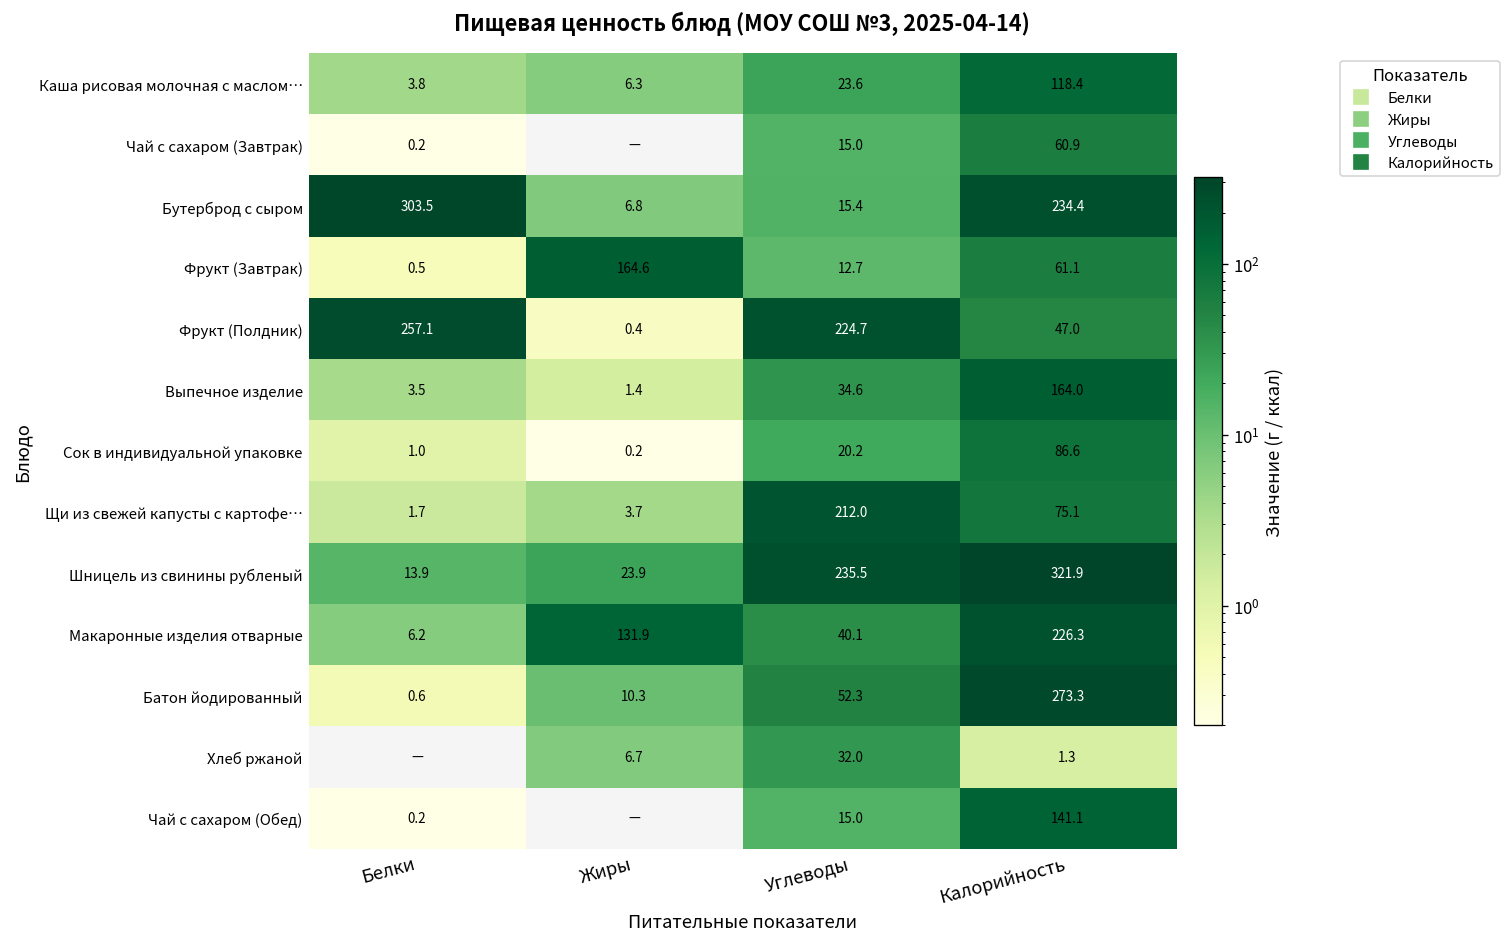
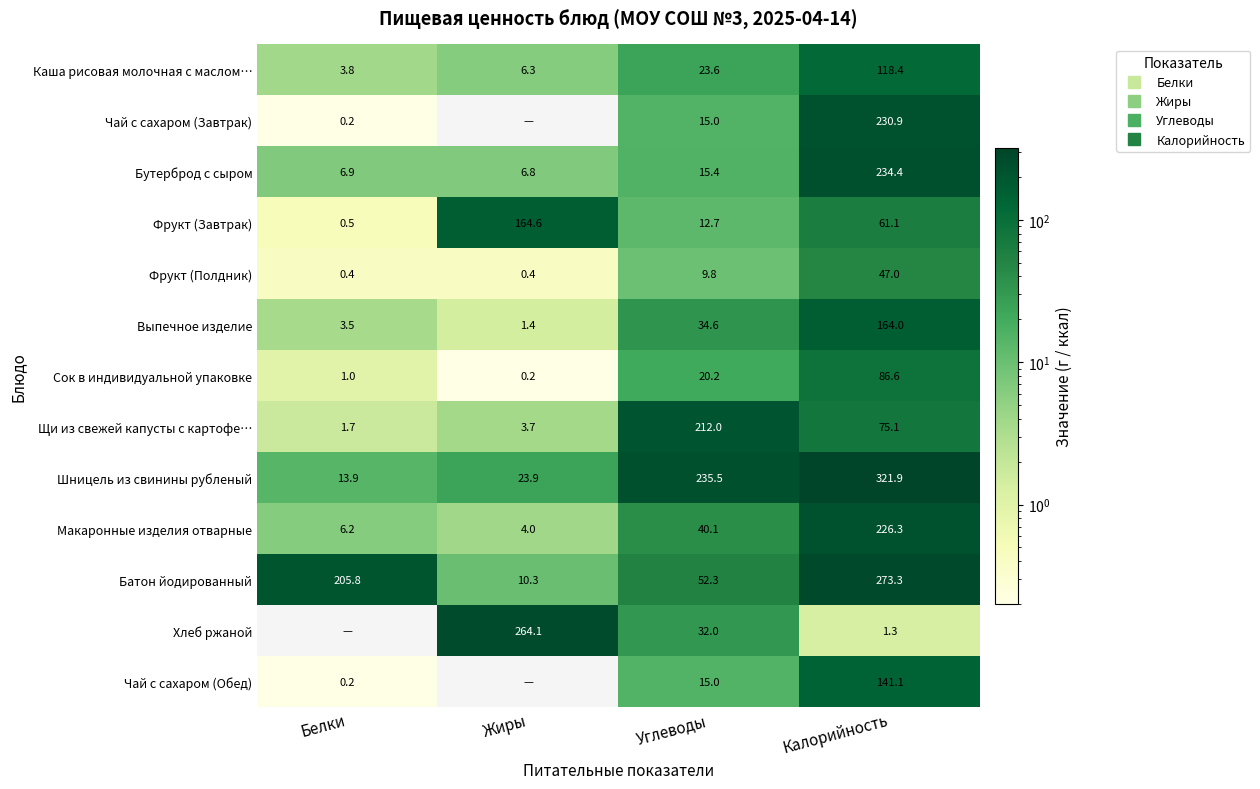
  {
    "Каша рисовая молочная с маслом…": {
      "Белки": 3.8,
      "Жиры": 6.3,
      "Углеводы": 23.6,
      "Калорийность": 118.4
    },
    "Чай с сахаром (Завтрак)": {
      "Белки": 0.2,
      "Углеводы": 15.0,
-     "Калорийность": 60.9
+     "Калорийность": 230.9
    },
    "Бутерброд с сыром": {
-     "Белки": 303.5,
+     "Белки": 6.9,
      "Жиры": 6.8,
      "Углеводы": 15.4,
      "Калорийность": 234.4
    },
    "Фрукт (Завтрак)": {
      "Белки": 0.5,
      "Жиры": 164.6,
      "Углеводы": 12.7,
      "Калорийность": 61.1
    },
    "Фрукт (Полдник)": {
-     "Белки": 257.1,
+     "Белки": 0.4,
      "Жиры": 0.4,
-     "Углеводы": 224.7,
+     "Углеводы": 9.8,
      "Калорийность": 47.0
    },
    "Выпечное изделие": {
      "Белки": 3.5,
      "Жиры": 1.4,
      "Углеводы": 34.6,
      "Калорийность": 164.0
    },
    "Сок в индивидуальной упаковке": {
      "Белки": 1.0,
      "Жиры": 0.2,
      "Углеводы": 20.2,
      "Калорийность": 86.6
    },
    "Щи из свежей капусты с картофе…": {
      "Белки": 1.7,
      "Жиры": 3.7,
      "Углеводы": 212.0,
      "Калорийность": 75.1
    },
    "Шницель из свинины рубленый": {
      "Белки": 13.9,
      "Жиры": 23.9,
      "Углеводы": 235.5,
      "Калорийность": 321.9
    },
    "Макаронные изделия отварные": {
      "Белки": 6.2,
-     "Жиры": 131.9,
+     "Жиры": 4.0,
      "Углеводы": 40.1,
      "Калорийность": 226.3
    },
    "Батон йодированный": {
-     "Белки": 0.6,
+     "Белки": 205.8,
      "Жиры": 10.3,
      "Углеводы": 52.3,
      "Калорийность": 273.3
    },
    "Хлеб ржаной": {
-     "Жиры": 6.7,
+     "Жиры": 264.1,
      "Углеводы": 32.0,
      "Калорийность": 1.3
    },
    "Чай с сахаром (Обед)": {
      "Белки": 0.2,
      "Углеводы": 15.0,
      "Калорийность": 141.1
    }
  }
